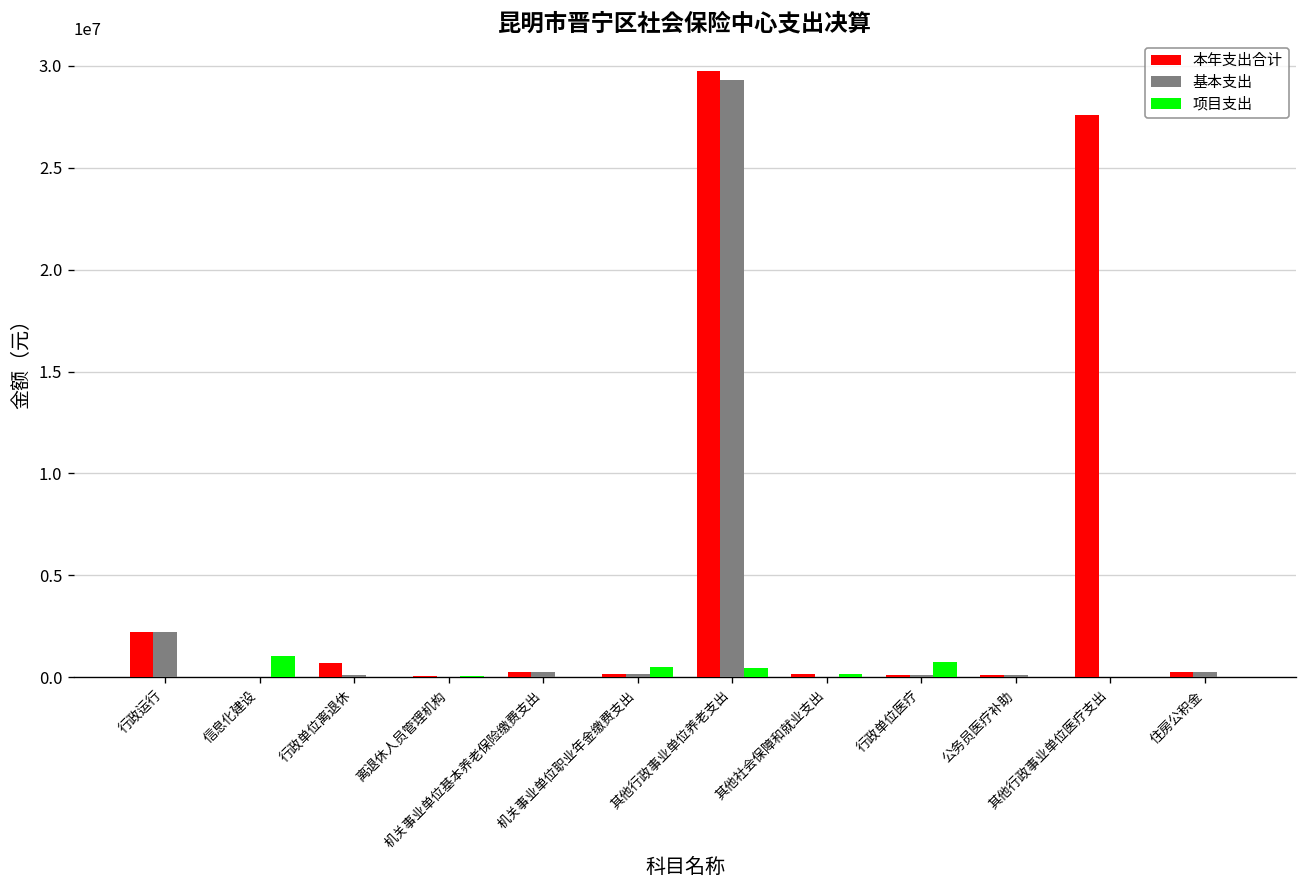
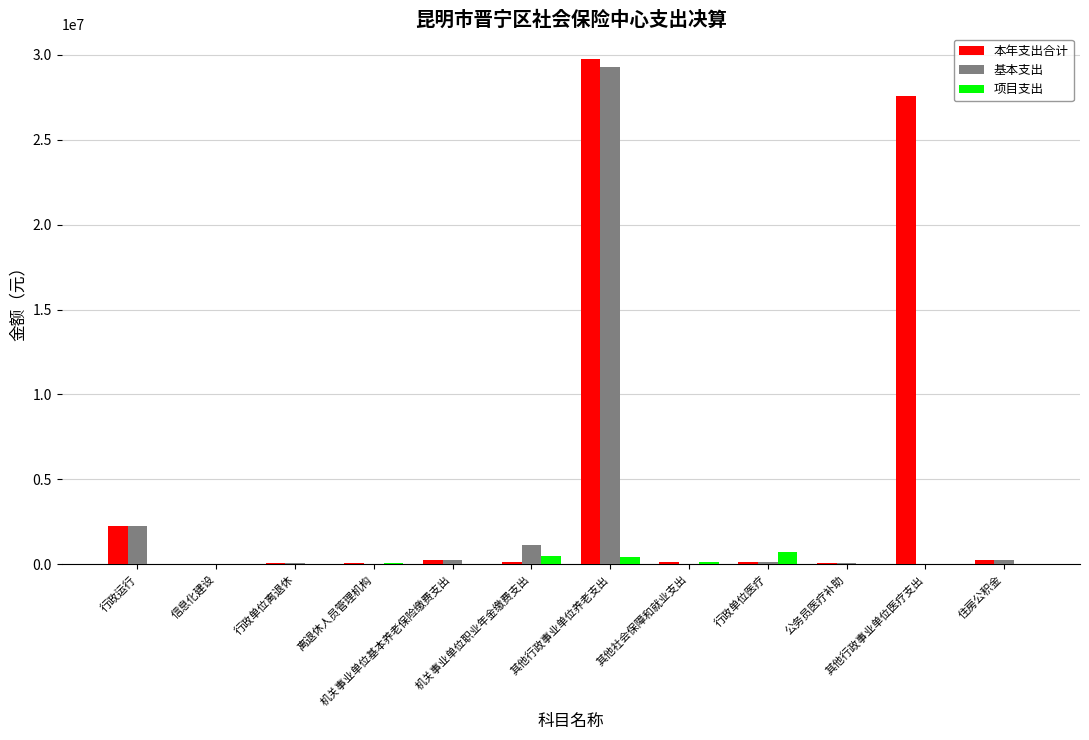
  {
    "本年支出合计": {
      "行政运行": 2200000,
-     "行政单位离退休": 700000,
+     "行政单位离退休": 100000,
      "机关事业单位基本养老保险缴费支出": 200000,
      "机关事业单位职业年金缴费支出": 200000,
      "其他行政事业单位养老支出": 29800000,
      "其他行政事业单位医疗支出": 27600000,
      "住房公积金": 300000
    },
    "基本支出": {
      "行政运行": 2200000,
      "信息化建设": 0,
      "离退休人员管理机构": 0,
      "机关事业单位基本养老保险缴费支出": 200000,
-     "机关事业单位职业年金缴费支出": 200000,
+     "机关事业单位职业年金缴费支出": 1100000,
      "其他行政事业单位养老支出": 29300000,
      "其他社会保障和就业支出": 0,
      "住房公积金": 300000
    },
    "项目支出": {
      "行政运行": 0,
-     "信息化建设": 1000000,
+     "信息化建设": 0,
      "行政单位离退休": 0,
      "机关事业单位基本养老保险缴费支出": 0,
      "机关事业单位职业年金缴费支出": 500000,
      "其他行政事业单位养老支出": 500000,
      "行政单位医疗": 700000,
      "公务员医疗补助": 0,
      "其他行政事业单位医疗支出": 0,
      "住房公积金": 0
    }
  }
